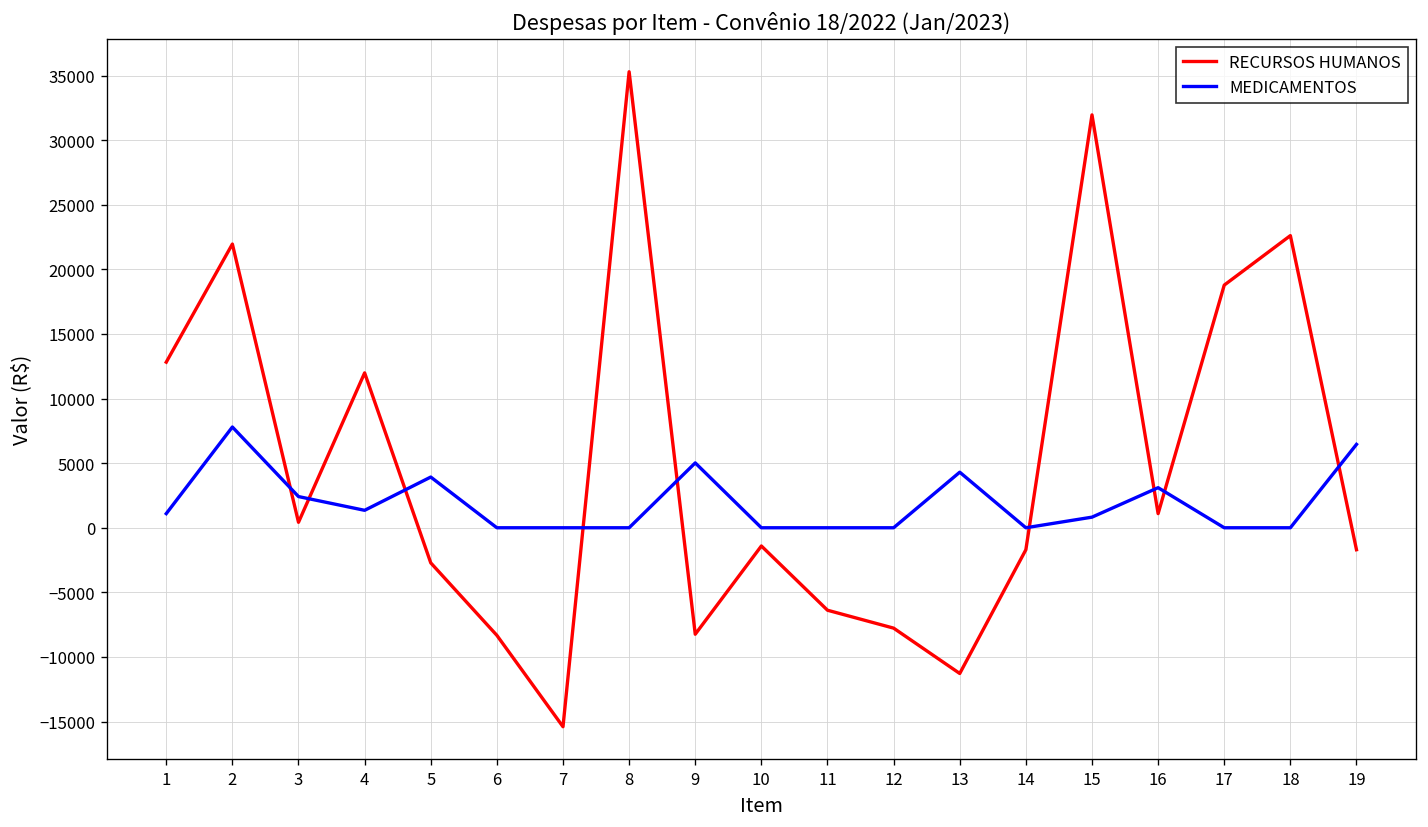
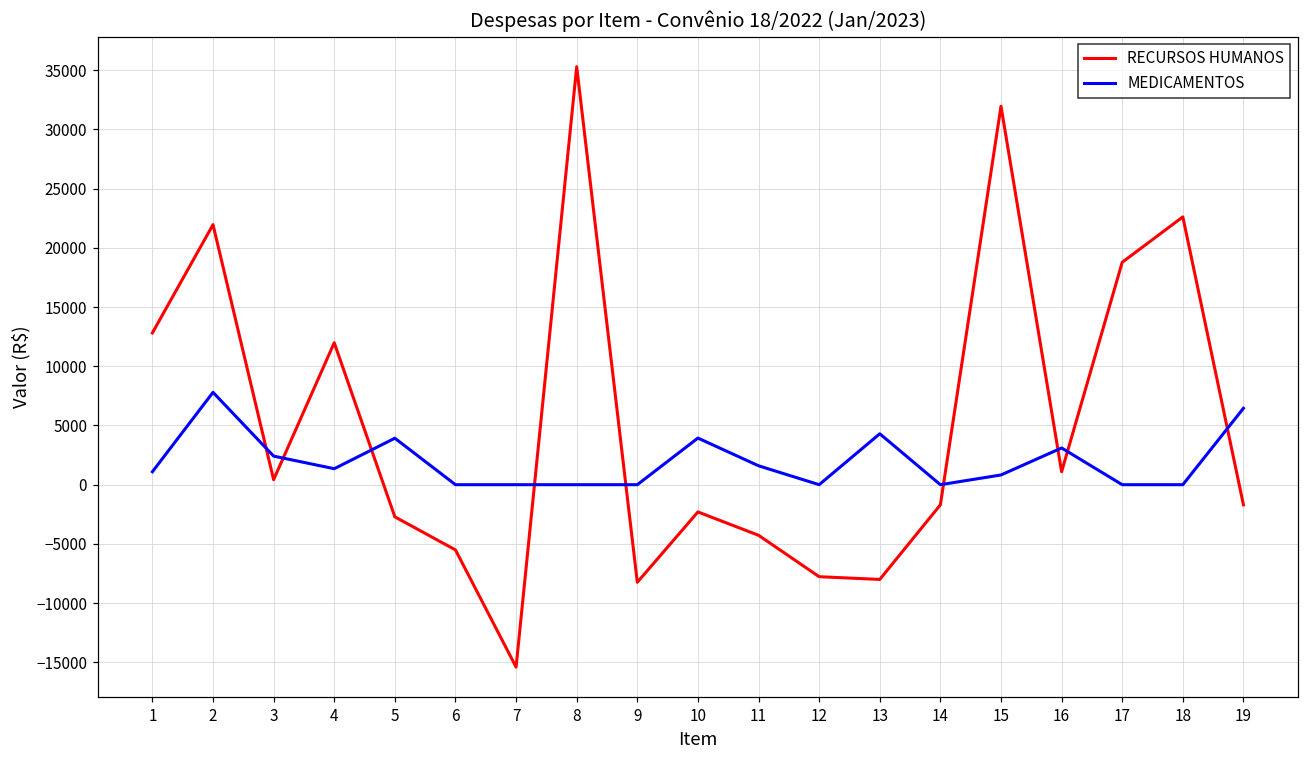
  {
    "RECURSOS HUMANOS": {
      "1": 12800,
      "2": 22000,
      "3": 400,
      "4": 12000,
      "5": -2700,
-     "6": -8300,
+     "6": -5500,
      "7": -15400,
      "8": 35300,
      "9": -8200,
-     "10": -1400,
-     "11": -6400,
+     "10": -2300,
+     "11": -4300,
      "12": -7800,
-     "13": -11300,
+     "13": -8000,
      "14": -1700,
      "15": 32000,
      "16": 1100,
      "17": 18800,
      "18": 22600,
      "19": -1700
    },
    "MEDICAMENTOS": {
      "1": 1100,
      "2": 7800,
      "3": 2400,
      "4": 1400,
      "5": 3900,
      "6": 0,
      "7": 0,
      "8": 0,
-     "9": 5000,
-     "10": 0,
-     "11": 0,
+     "9": 0,
+     "10": 3900,
+     "11": 1600,
      "12": 0,
      "13": 4300,
      "14": 0,
      "15": 800,
      "16": 3100,
      "17": 0,
      "18": 0,
      "19": 6500
    }
  }
